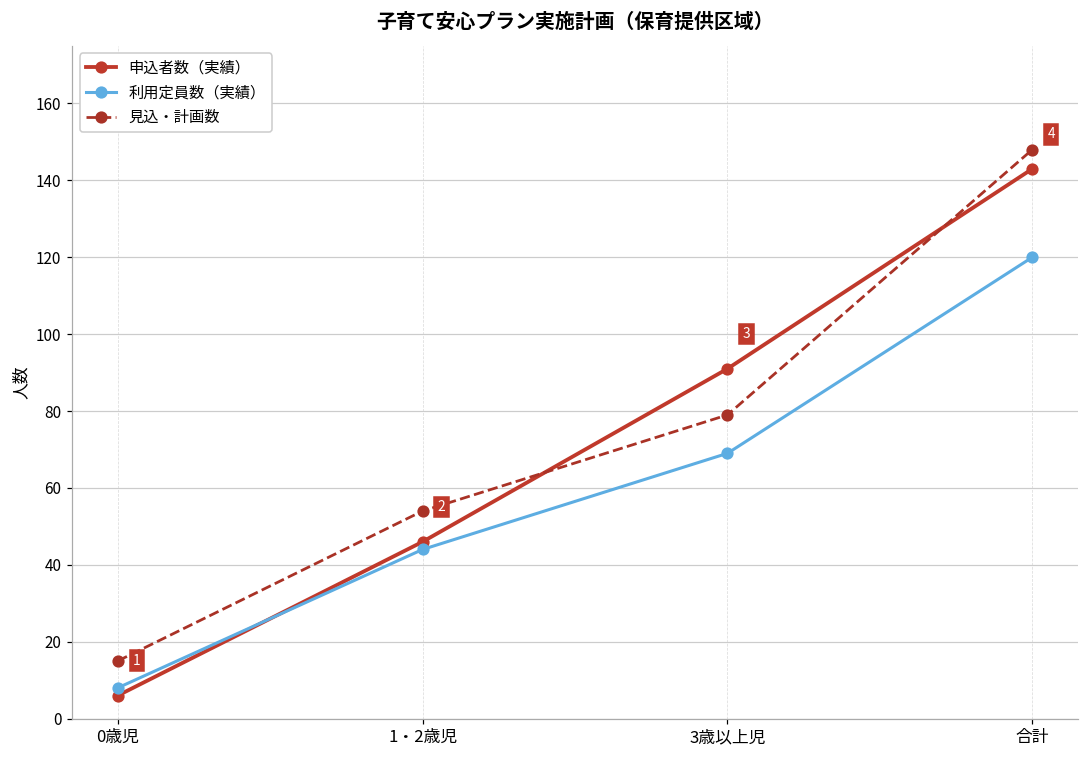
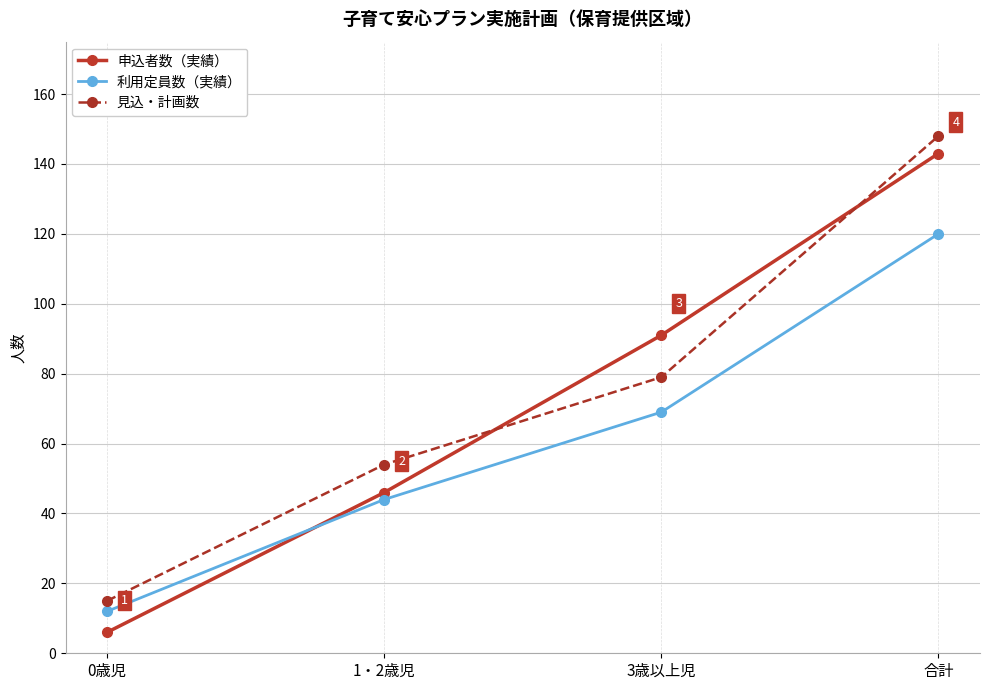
  {
    "利用定員数（実績）": {
-     "0歳児": 8,
+     "0歳児": 12,
      "1・2歳児": 44,
      "3歳以上児": 69,
      "合計": 120
    }
  }
